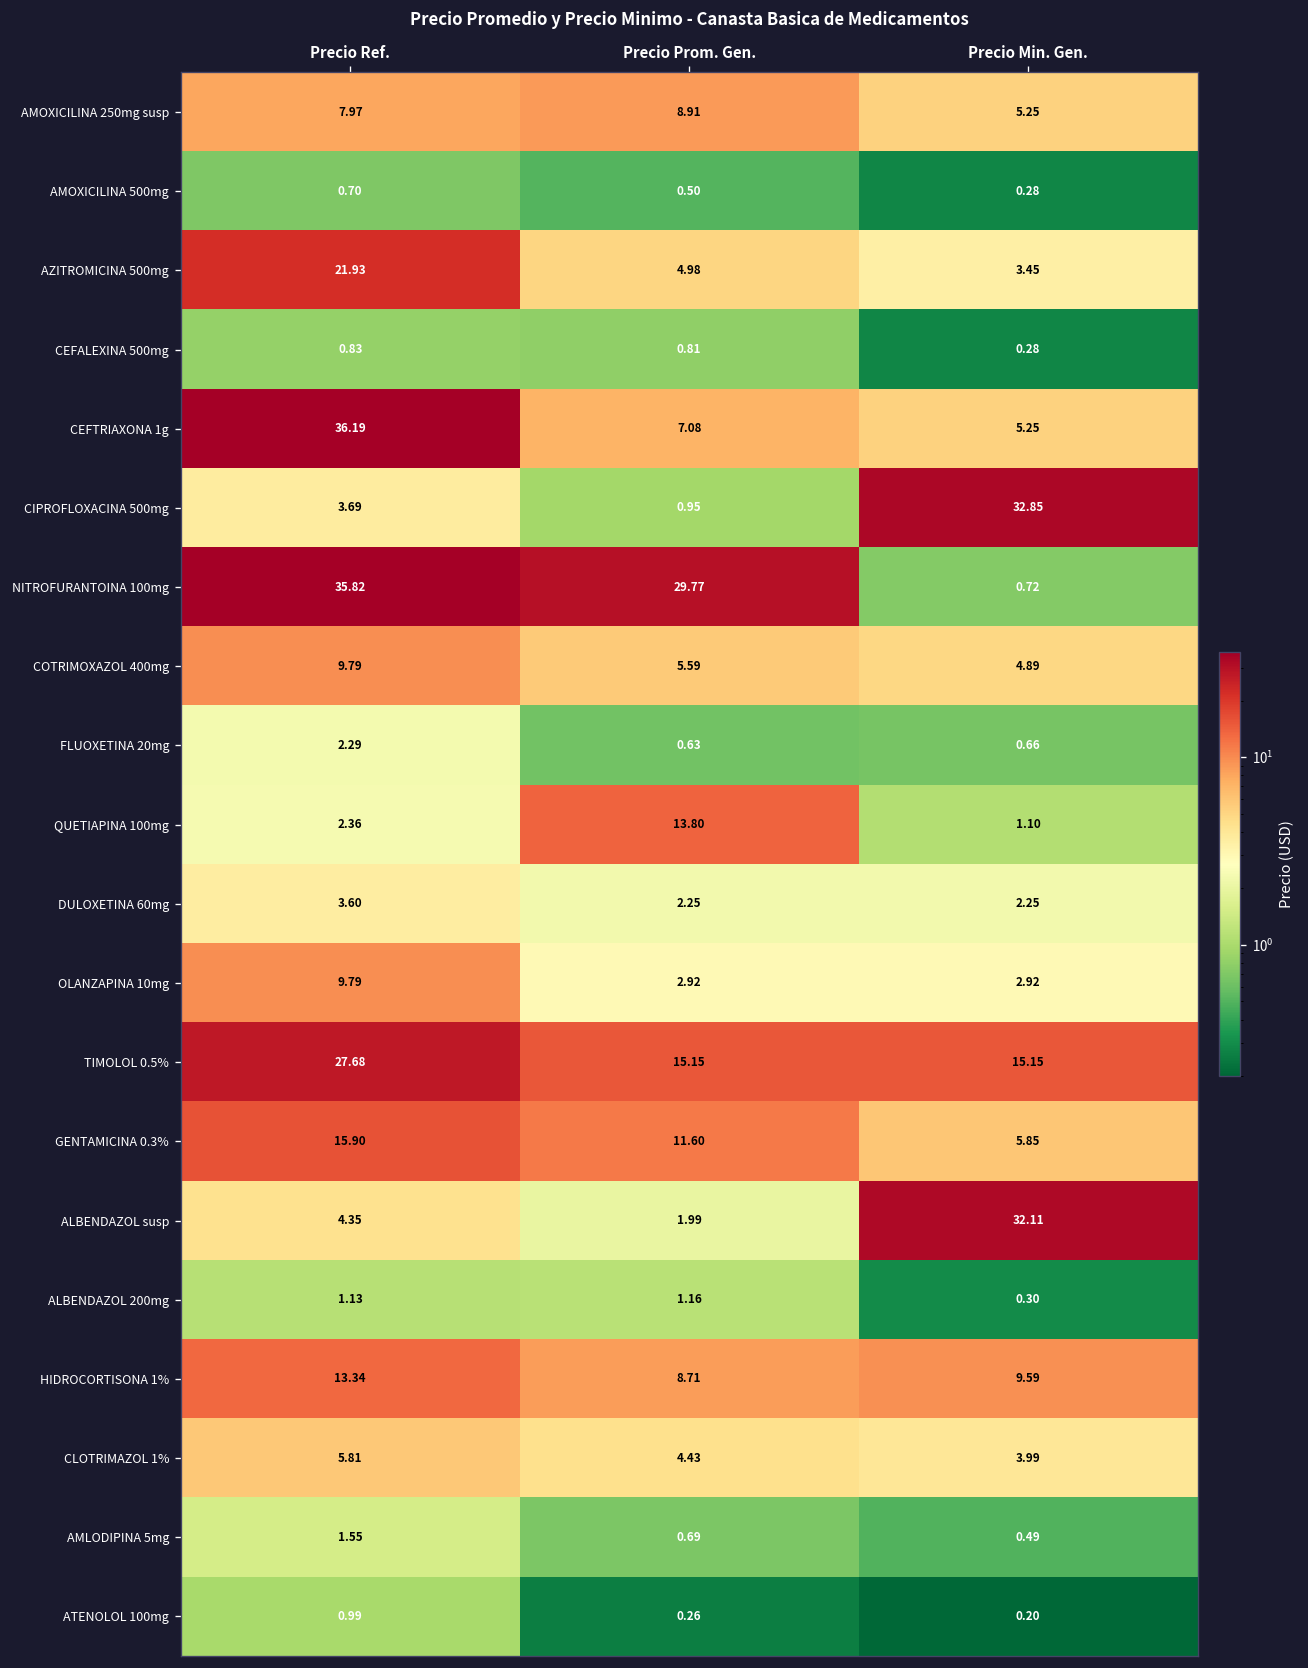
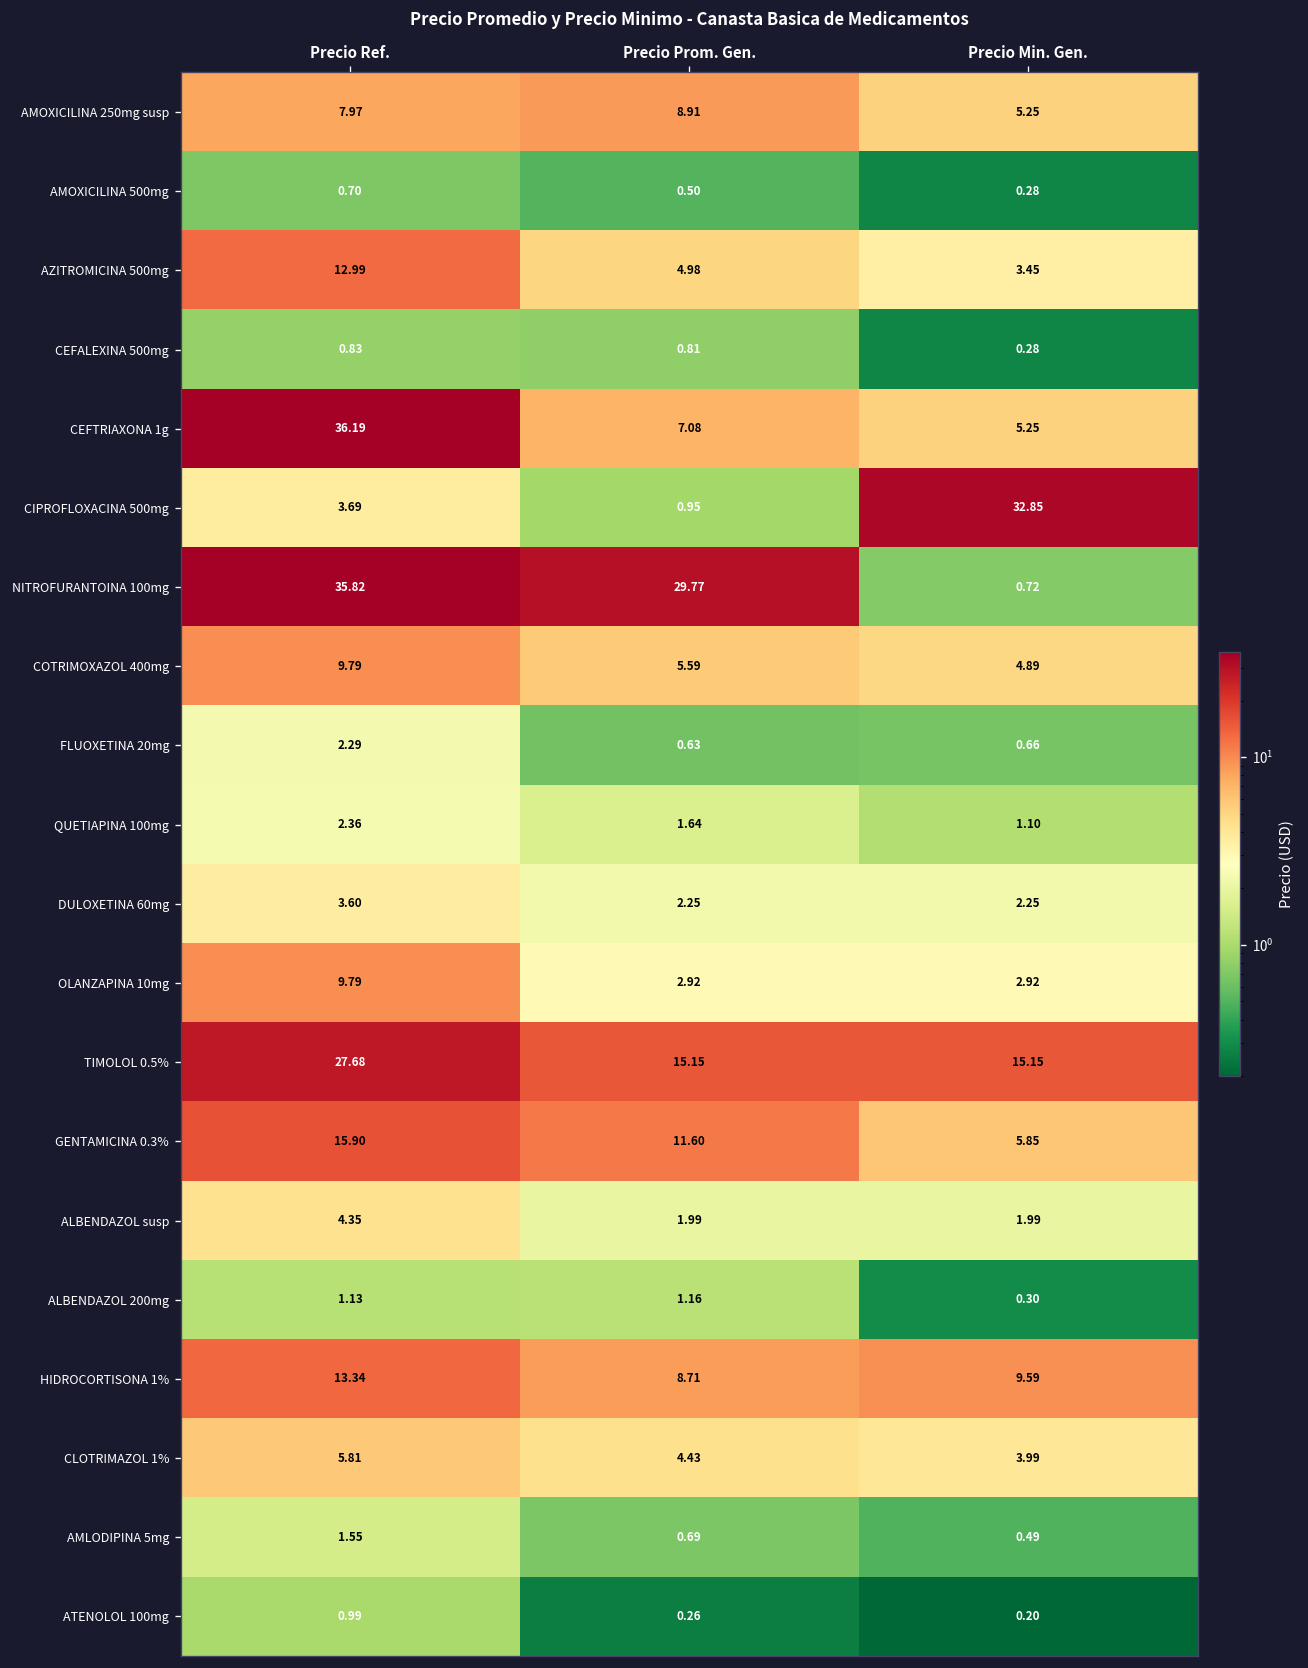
  {
    "AMOXICILINA 250mg susp": {
      "Precio Ref.": 7.97,
      "Precio Prom. Gen.": 8.91,
      "Precio Min. Gen.": 5.25
    },
    "AMOXICILINA 500mg": {
      "Precio Ref.": 0.70,
      "Precio Prom. Gen.": 0.50,
      "Precio Min. Gen.": 0.28
    },
    "AZITROMICINA 500mg": {
-     "Precio Ref.": 21.93,
+     "Precio Ref.": 12.99,
      "Precio Prom. Gen.": 4.98,
      "Precio Min. Gen.": 3.45
    },
    "CEFALEXINA 500mg": {
      "Precio Ref.": 0.83,
      "Precio Prom. Gen.": 0.81,
      "Precio Min. Gen.": 0.28
    },
    "CEFTRIAXONA 1g": {
      "Precio Ref.": 36.19,
      "Precio Prom. Gen.": 7.08,
      "Precio Min. Gen.": 5.25
    },
    "CIPROFLOXACINA 500mg": {
      "Precio Ref.": 3.69,
      "Precio Prom. Gen.": 0.95,
      "Precio Min. Gen.": 32.85
    },
    "NITROFURANTOINA 100mg": {
      "Precio Ref.": 35.82,
      "Precio Prom. Gen.": 29.77,
      "Precio Min. Gen.": 0.72
    },
    "COTRIMOXAZOL 400mg": {
      "Precio Ref.": 9.79,
      "Precio Prom. Gen.": 5.59,
      "Precio Min. Gen.": 4.89
    },
    "FLUOXETINA 20mg": {
      "Precio Ref.": 2.29,
      "Precio Prom. Gen.": 0.63,
      "Precio Min. Gen.": 0.66
    },
    "QUETIAPINA 100mg": {
      "Precio Ref.": 2.36,
-     "Precio Prom. Gen.": 13.80,
+     "Precio Prom. Gen.": 1.64,
      "Precio Min. Gen.": 1.10
    },
    "DULOXETINA 60mg": {
      "Precio Ref.": 3.60,
      "Precio Prom. Gen.": 2.25,
      "Precio Min. Gen.": 2.25
    },
    "OLANZAPINA 10mg": {
      "Precio Ref.": 9.79,
      "Precio Prom. Gen.": 2.92,
      "Precio Min. Gen.": 2.92
    },
    "TIMOLOL 0.5%": {
      "Precio Ref.": 27.68,
      "Precio Prom. Gen.": 15.15,
      "Precio Min. Gen.": 15.15
    },
    "GENTAMICINA 0.3%": {
      "Precio Ref.": 15.90,
      "Precio Prom. Gen.": 11.60,
      "Precio Min. Gen.": 5.85
    },
    "ALBENDAZOL susp": {
      "Precio Ref.": 4.35,
      "Precio Prom. Gen.": 1.99,
-     "Precio Min. Gen.": 32.11
+     "Precio Min. Gen.": 1.99
    },
    "ALBENDAZOL 200mg": {
      "Precio Ref.": 1.13,
      "Precio Prom. Gen.": 1.16,
      "Precio Min. Gen.": 0.30
    },
    "HIDROCORTISONA 1%": {
      "Precio Ref.": 13.34,
      "Precio Prom. Gen.": 8.71,
      "Precio Min. Gen.": 9.59
    },
    "CLOTRIMAZOL 1%": {
      "Precio Ref.": 5.81,
      "Precio Prom. Gen.": 4.43,
      "Precio Min. Gen.": 3.99
    },
    "AMLODIPINA 5mg": {
      "Precio Ref.": 1.55,
      "Precio Prom. Gen.": 0.69,
      "Precio Min. Gen.": 0.49
    },
    "ATENOLOL 100mg": {
      "Precio Ref.": 0.99,
      "Precio Prom. Gen.": 0.26,
      "Precio Min. Gen.": 0.20
    }
  }
